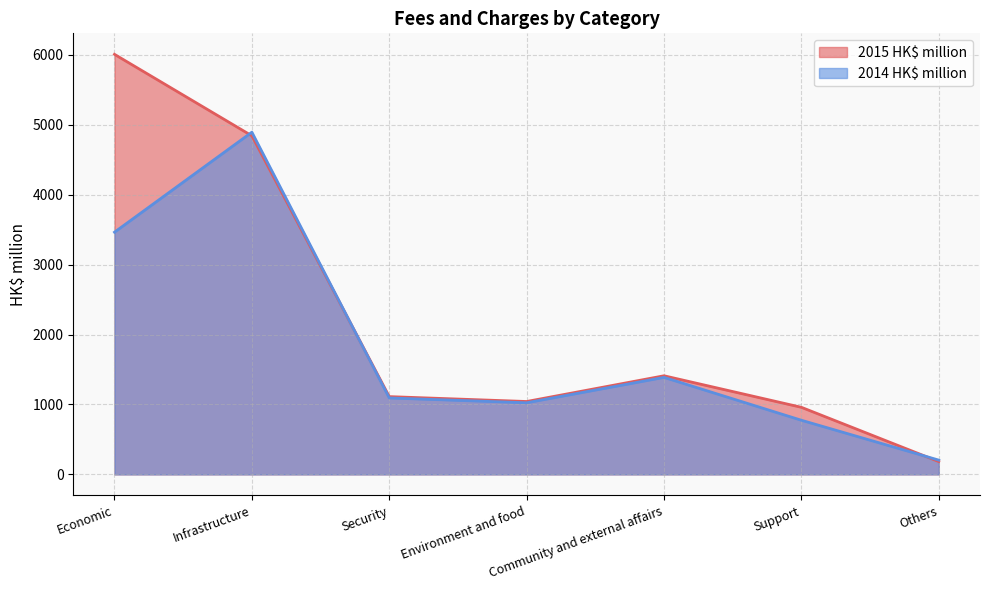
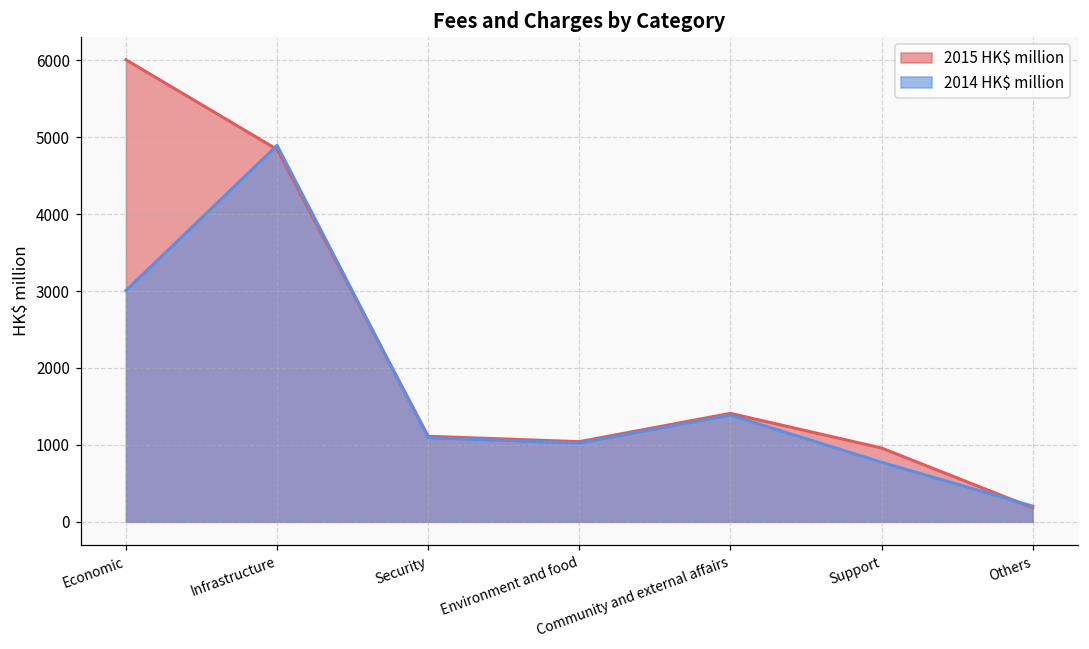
  {
    "2015 HK$ million": {
      "Economic": 6000,
      "Infrastructure": 4800,
      "Support": 1000
    },
    "2014 HK$ million": {
-     "Economic": 3500,
+     "Economic": 3000,
      "Infrastructure": 4900,
      "Support": 800
    }
  }
